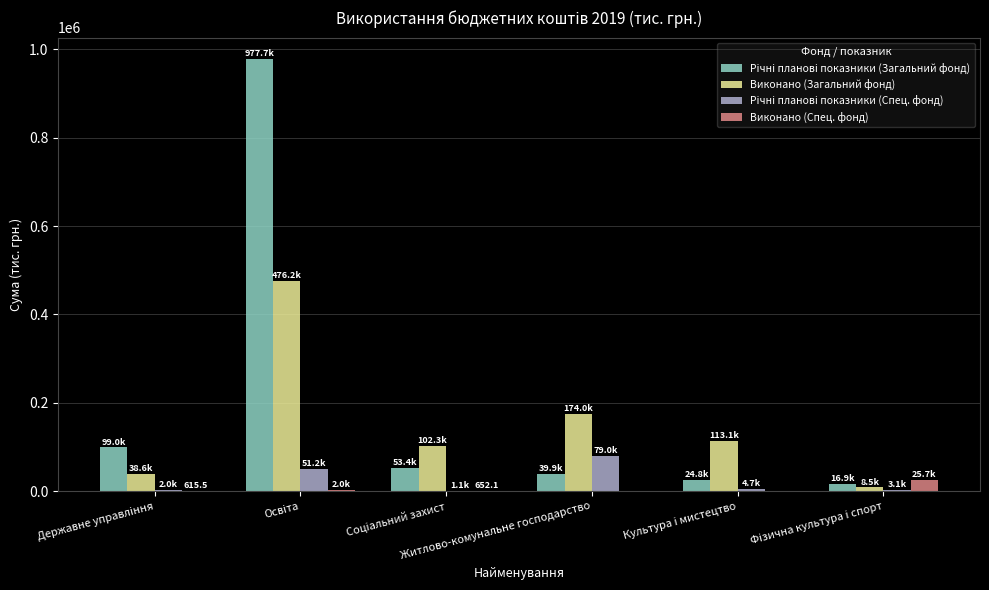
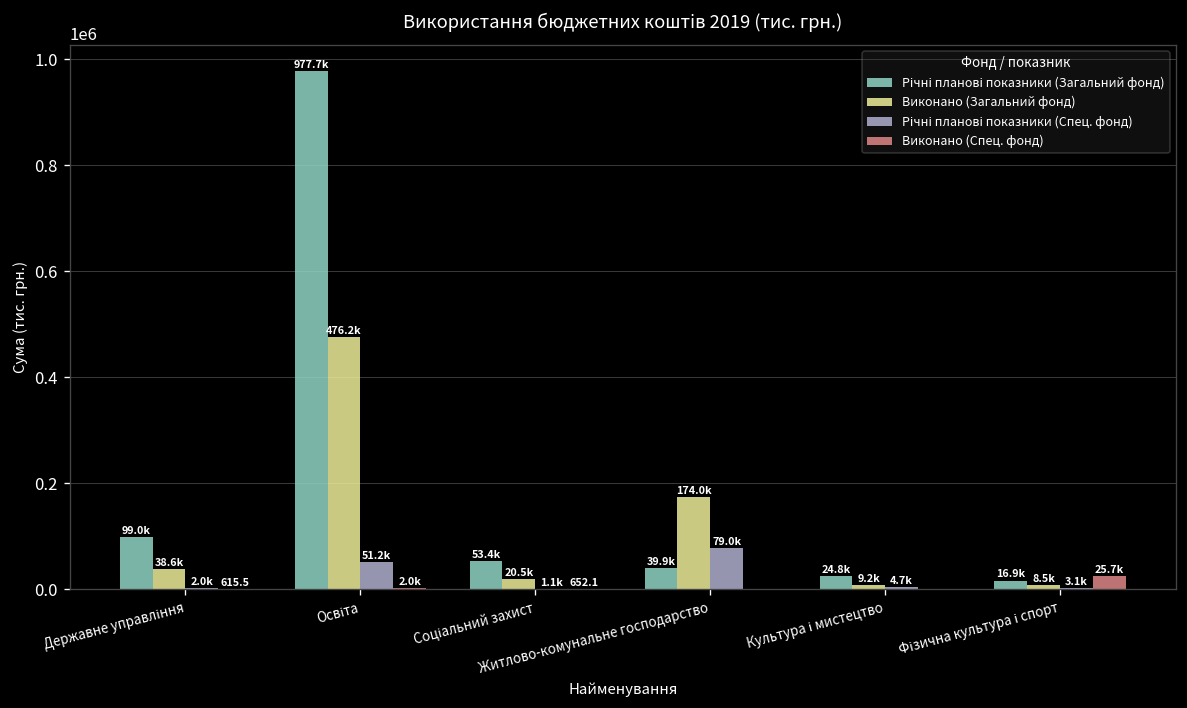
  {
    "Виконано (Загальний фонд)": {
      "Державне управління": "38.6k",
      "Освіта": "476.2k",
-     "Соціальний захист": "102.3k",
+     "Соціальний захист": "20.5k",
      "Житлово-комунальне господарство": "174.0k",
-     "Культура і мистецтво": "113.1k",
+     "Культура і мистецтво": "9.2k",
      "Фізична культура і спорт": "8.5k"
    },
    "Виконано (Спец. фонд)": {
      "Державне управління": "615.5",
      "Освіта": "2.0k",
      "Соціальний захист": "652.1",
      "Фізична культура і спорт": "25.7k"
    }
  }
